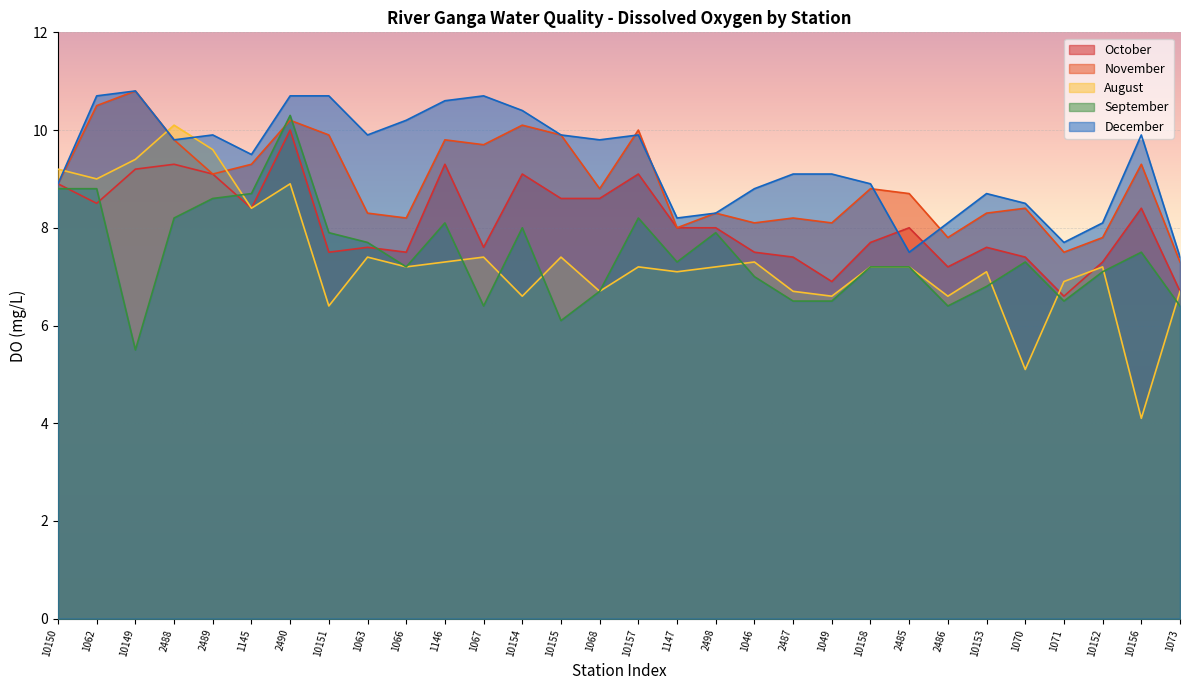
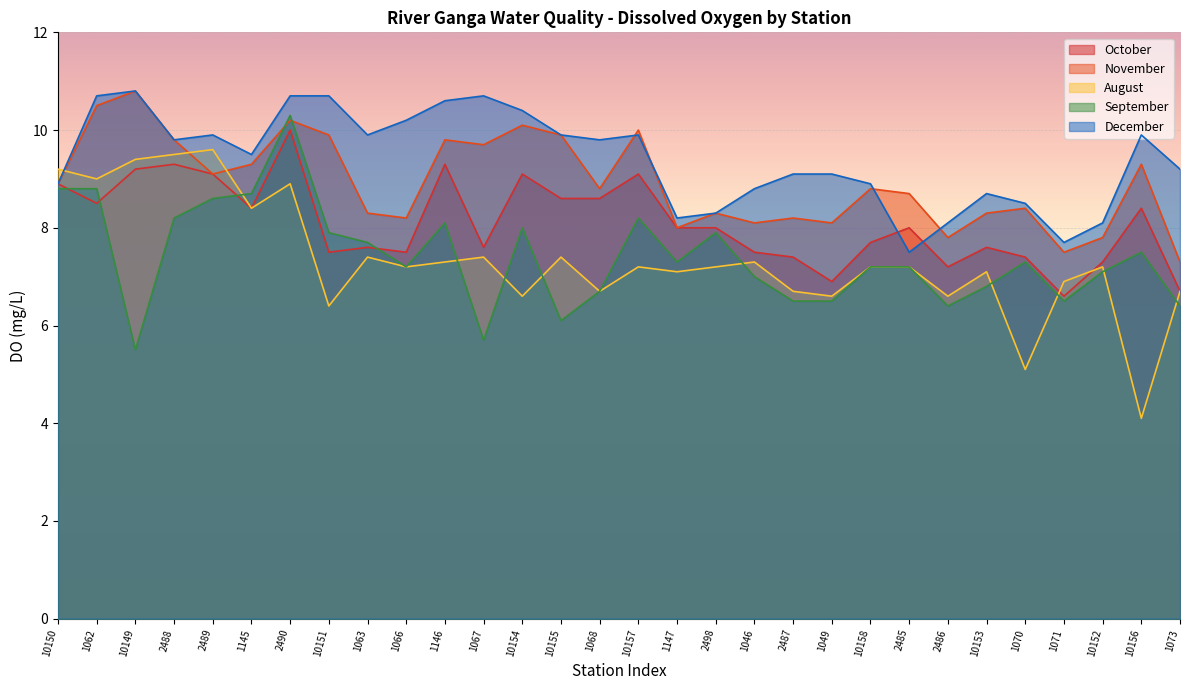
  {
    "August": {
      "10150": 9.2,
      "1062": 9.0,
      "10149": 9.4,
-     "2488": 10.1,
+     "2488": 9.5,
      "2489": 9.6,
      "2490": 8.9,
      "10151": 6.4,
      "1063": 7.4,
      "1146": 7.3,
      "1067": 7.4,
      "10154": 6.6,
      "10155": 7.4,
      "10157": 7.2,
      "1147": 7.1,
      "2498": 7.2,
      "1046": 7.3,
      "2487": 6.7,
      "1049": 6.6,
      "2486": 6.6,
      "10153": 7.1,
      "1070": 5.1,
      "1071": 6.9,
      "10152": 7.2,
      "10156": 4.1
    },
    "September": {
      "10150": 8.8,
      "1062": 8.8,
      "10149": 5.5,
      "2488": 8.2,
      "2489": 8.6,
      "1145": 8.7,
      "2490": 10.3,
      "10151": 7.9,
      "1063": 7.7,
      "1146": 8.1,
-     "1067": 6.4,
+     "1067": 5.7,
      "10154": 8.0,
      "10155": 6.1,
      "10157": 8.2,
      "1147": 7.3,
      "2498": 7.9,
      "1046": 7.0,
      "2487": 6.5,
      "1049": 6.5,
      "2486": 6.4,
      "10153": 6.8,
      "1070": 7.3,
      "1071": 6.5,
      "10152": 7.1,
      "10156": 7.5,
      "1073": 6.4
    },
    "December": {
      "1062": 10.7,
      "2489": 9.9,
      "1145": 9.5,
      "2490": 10.7,
      "10151": 10.7,
      "1063": 9.9,
      "1066": 10.2,
      "1146": 10.6,
      "1067": 10.7,
      "10154": 10.4,
      "1068": 9.8,
      "10157": 9.9,
      "1147": 8.2,
      "1046": 8.8,
      "2487": 9.1,
      "1049": 9.1,
      "10158": 8.9,
      "2485": 7.5,
      "2486": 8.1,
      "10153": 8.7,
      "1070": 8.5,
      "1071": 7.7,
      "10152": 8.1,
-     "1073": 7.4
+     "1073": 9.2
    }
  }
